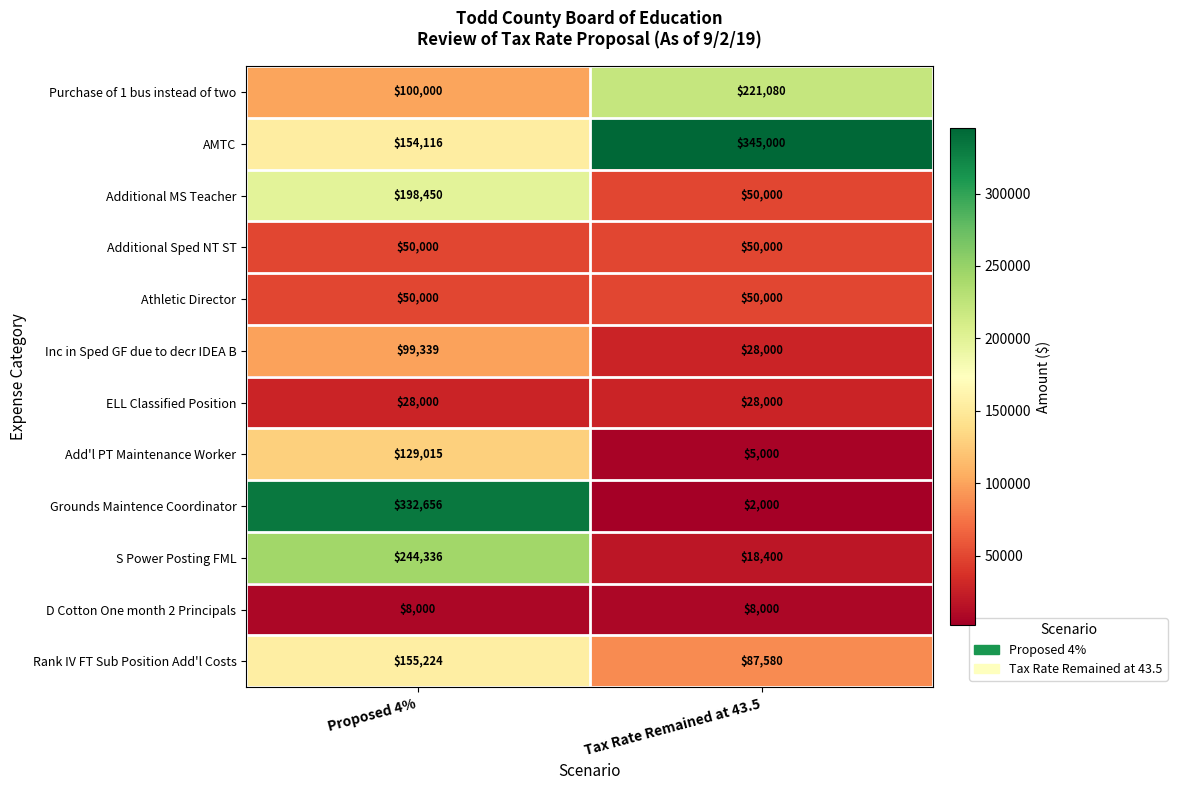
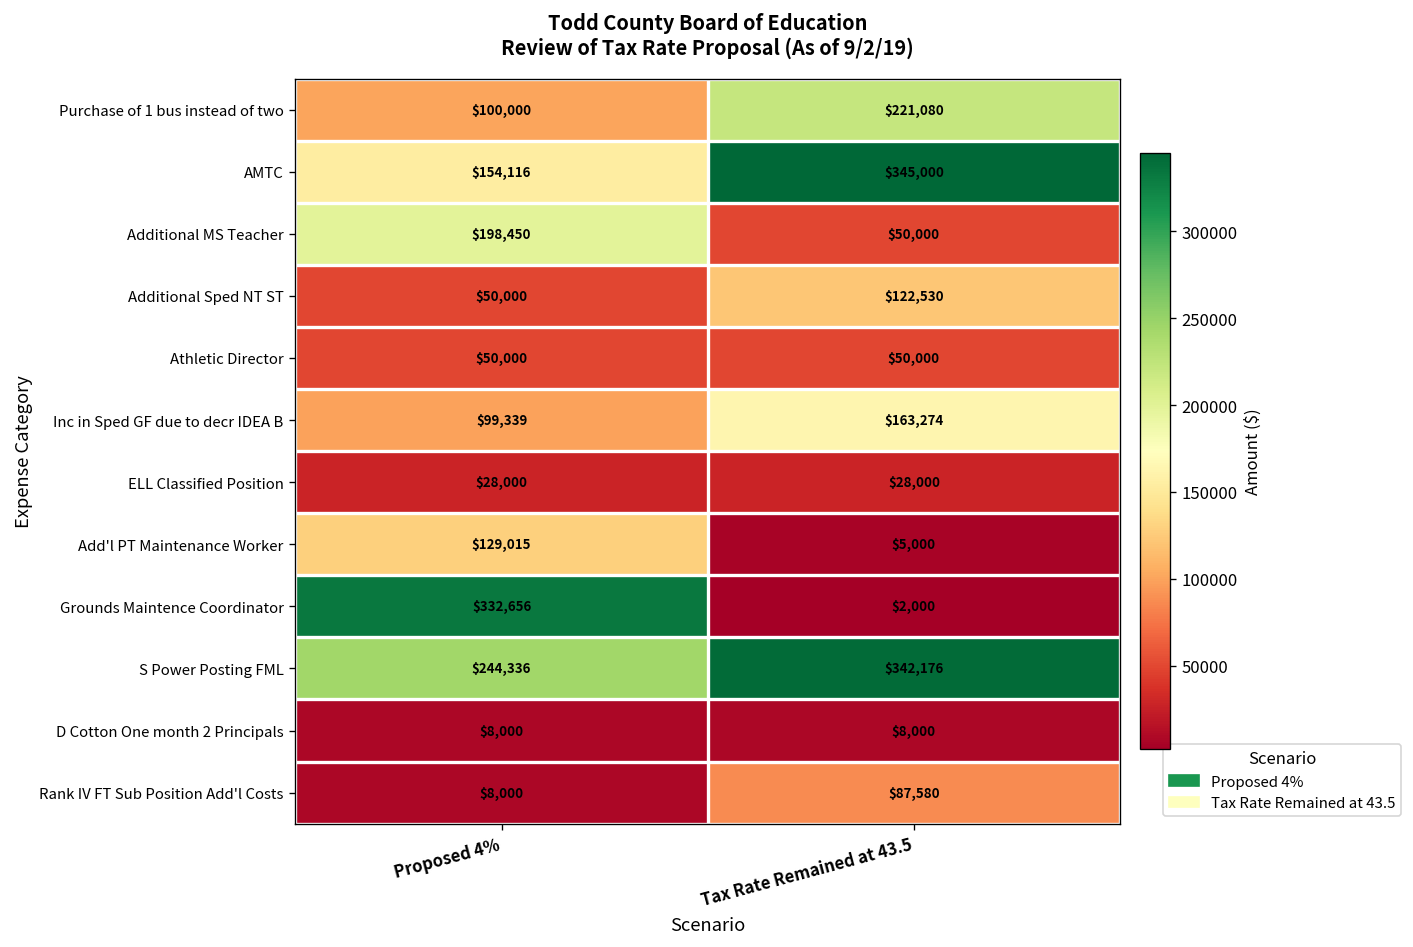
  {
    "Purchase of 1 bus instead of two": {
      "Proposed 4%": "$100,000",
      "Tax Rate Remained at 43.5": "$221,080"
    },
    "AMTC": {
      "Proposed 4%": "$154,116",
      "Tax Rate Remained at 43.5": "$345,000"
    },
    "Additional MS Teacher": {
      "Proposed 4%": "$198,450",
      "Tax Rate Remained at 43.5": "$50,000"
    },
    "Additional Sped NT ST": {
      "Proposed 4%": "$50,000",
-     "Tax Rate Remained at 43.5": "$50,000"
+     "Tax Rate Remained at 43.5": "$122,530"
    },
    "Athletic Director": {
      "Proposed 4%": "$50,000",
      "Tax Rate Remained at 43.5": "$50,000"
    },
    "Inc in Sped GF due to decr IDEA B": {
      "Proposed 4%": "$99,339",
-     "Tax Rate Remained at 43.5": "$28,000"
+     "Tax Rate Remained at 43.5": "$163,274"
    },
    "ELL Classified Position": {
      "Proposed 4%": "$28,000",
      "Tax Rate Remained at 43.5": "$28,000"
    },
    "Add'l PT Maintenance Worker": {
      "Proposed 4%": "$129,015",
      "Tax Rate Remained at 43.5": "$5,000"
    },
    "Grounds Maintence Coordinator": {
      "Proposed 4%": "$332,656",
      "Tax Rate Remained at 43.5": "$2,000"
    },
    "S Power Posting FML": {
      "Proposed 4%": "$244,336",
-     "Tax Rate Remained at 43.5": "$18,400"
+     "Tax Rate Remained at 43.5": "$342,176"
    },
    "D Cotton One month 2 Principals": {
      "Proposed 4%": "$8,000",
      "Tax Rate Remained at 43.5": "$8,000"
    },
    "Rank IV FT Sub Position Add'l Costs": {
-     "Proposed 4%": "$155,224",
+     "Proposed 4%": "$8,000",
      "Tax Rate Remained at 43.5": "$87,580"
    }
  }
